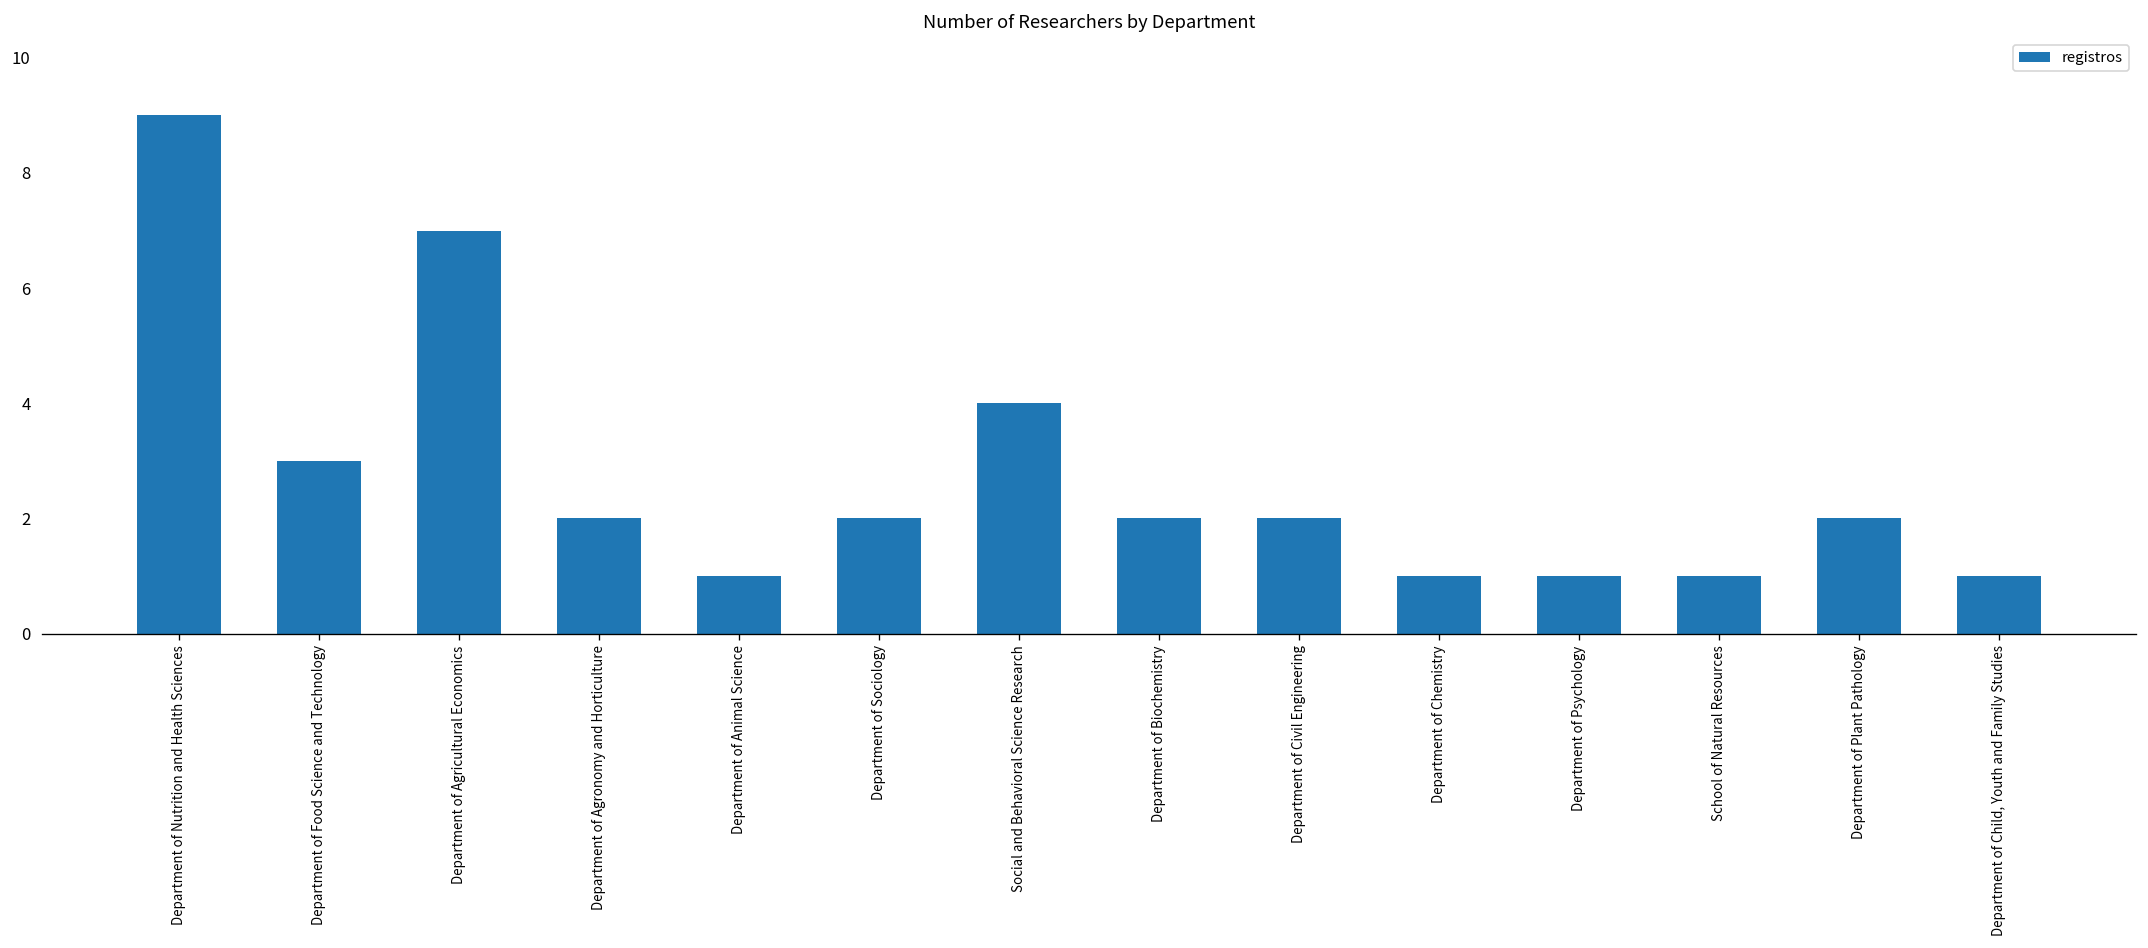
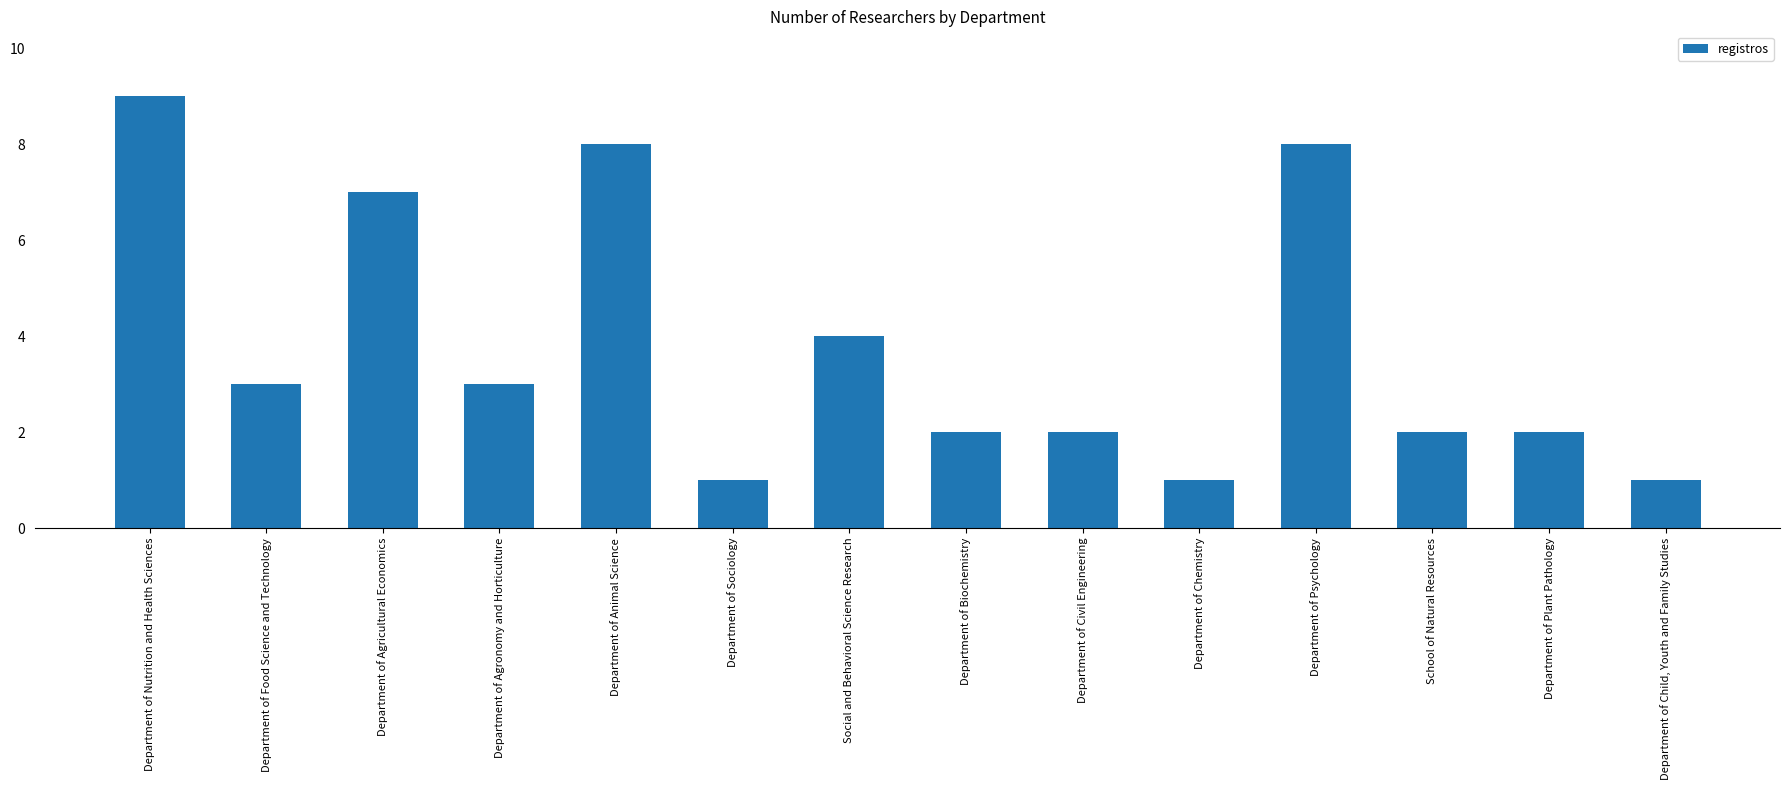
  {
    "Department of Nutrition and Health Sciences": 9,
    "Department of Food Science and Technology": 3,
    "Department of Agricultural Economics": 7,
-   "Department of Agronomy and Horticulture": 2,
-   "Department of Animal Science": 1,
-   "Department of Sociology": 2,
+   "Department of Agronomy and Horticulture": 3,
+   "Department of Animal Science": 8,
+   "Department of Sociology": 1,
    "Social and Behavioral Science Research": 4,
    "Department of Biochemistry": 2,
    "Department of Civil Engineering": 2,
    "Department of Chemistry": 1,
-   "Department of Psychology": 1,
-   "School of Natural Resources": 1,
+   "Department of Psychology": 8,
+   "School of Natural Resources": 2,
    "Department of Plant Pathology": 2,
    "Department of Child, Youth and Family Studies": 1
  }
